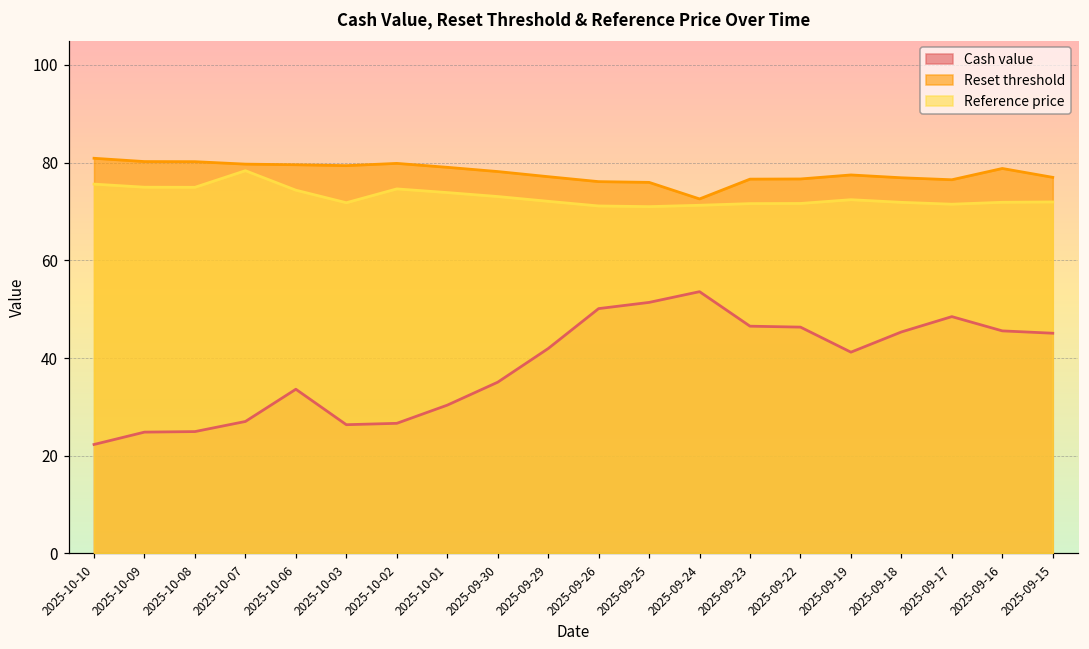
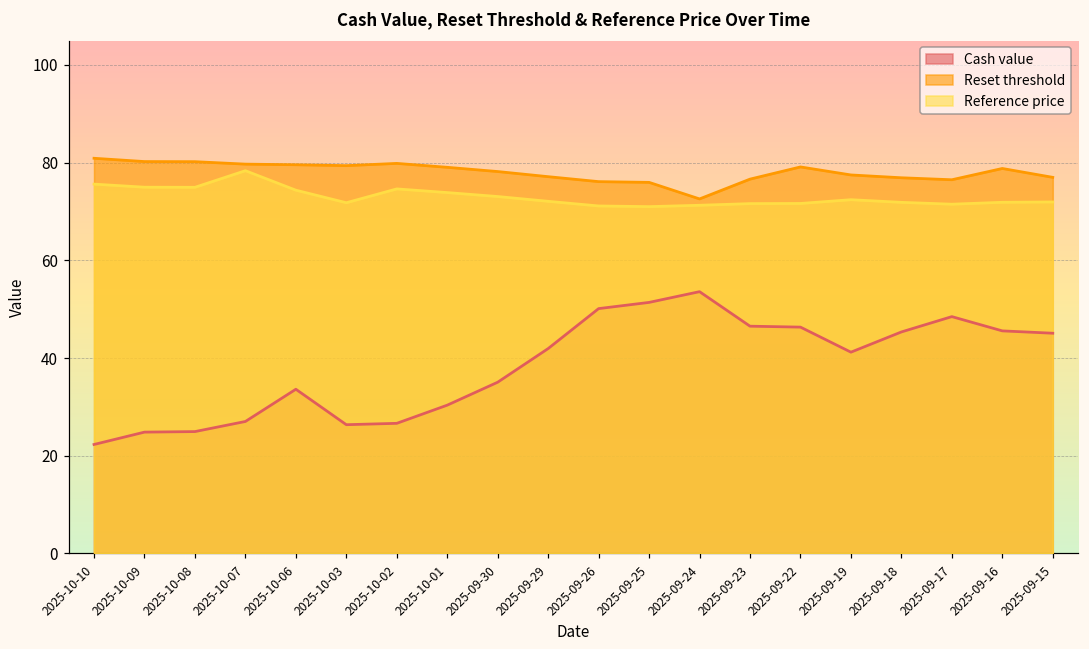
  {
    "Cash value": {
      "2025-10-10": 22,
      "2025-10-09": 25,
      "2025-10-08": 25,
      "2025-10-07": 27,
      "2025-10-06": 34,
      "2025-10-03": 26,
      "2025-10-02": 27,
      "2025-10-01": 30,
      "2025-09-30": 35,
      "2025-09-29": 42,
      "2025-09-26": 50,
      "2025-09-25": 51,
      "2025-09-24": 54,
      "2025-09-23": 47,
      "2025-09-22": 46,
      "2025-09-19": 41,
      "2025-09-18": 45,
      "2025-09-17": 48,
      "2025-09-16": 46,
      "2025-09-15": 45
    },
    "Reset threshold": {
      "2025-10-10": 81,
      "2025-10-09": 80,
      "2025-10-08": 80,
      "2025-10-07": 80,
      "2025-10-06": 80,
      "2025-10-03": 79,
      "2025-10-02": 80,
      "2025-10-01": 79,
      "2025-09-30": 78,
      "2025-09-29": 77,
      "2025-09-26": 76,
      "2025-09-25": 76,
      "2025-09-24": 73,
      "2025-09-23": 77,
-     "2025-09-22": 77,
+     "2025-09-22": 79,
      "2025-09-19": 77,
      "2025-09-18": 77,
      "2025-09-17": 77,
      "2025-09-16": 79,
      "2025-09-15": 77
    },
    "Reference price": {
      "2025-10-10": 76,
      "2025-10-09": 75,
      "2025-10-08": 75,
      "2025-10-07": 78,
      "2025-10-06": 74,
      "2025-10-03": 72,
      "2025-10-02": 75,
      "2025-10-01": 74,
      "2025-09-30": 73,
      "2025-09-29": 72,
      "2025-09-26": 71,
      "2025-09-25": 71,
      "2025-09-24": 71,
      "2025-09-23": 72,
      "2025-09-22": 72,
      "2025-09-19": 72,
      "2025-09-18": 72,
      "2025-09-17": 72,
      "2025-09-16": 72,
      "2025-09-15": 72
    }
  }
